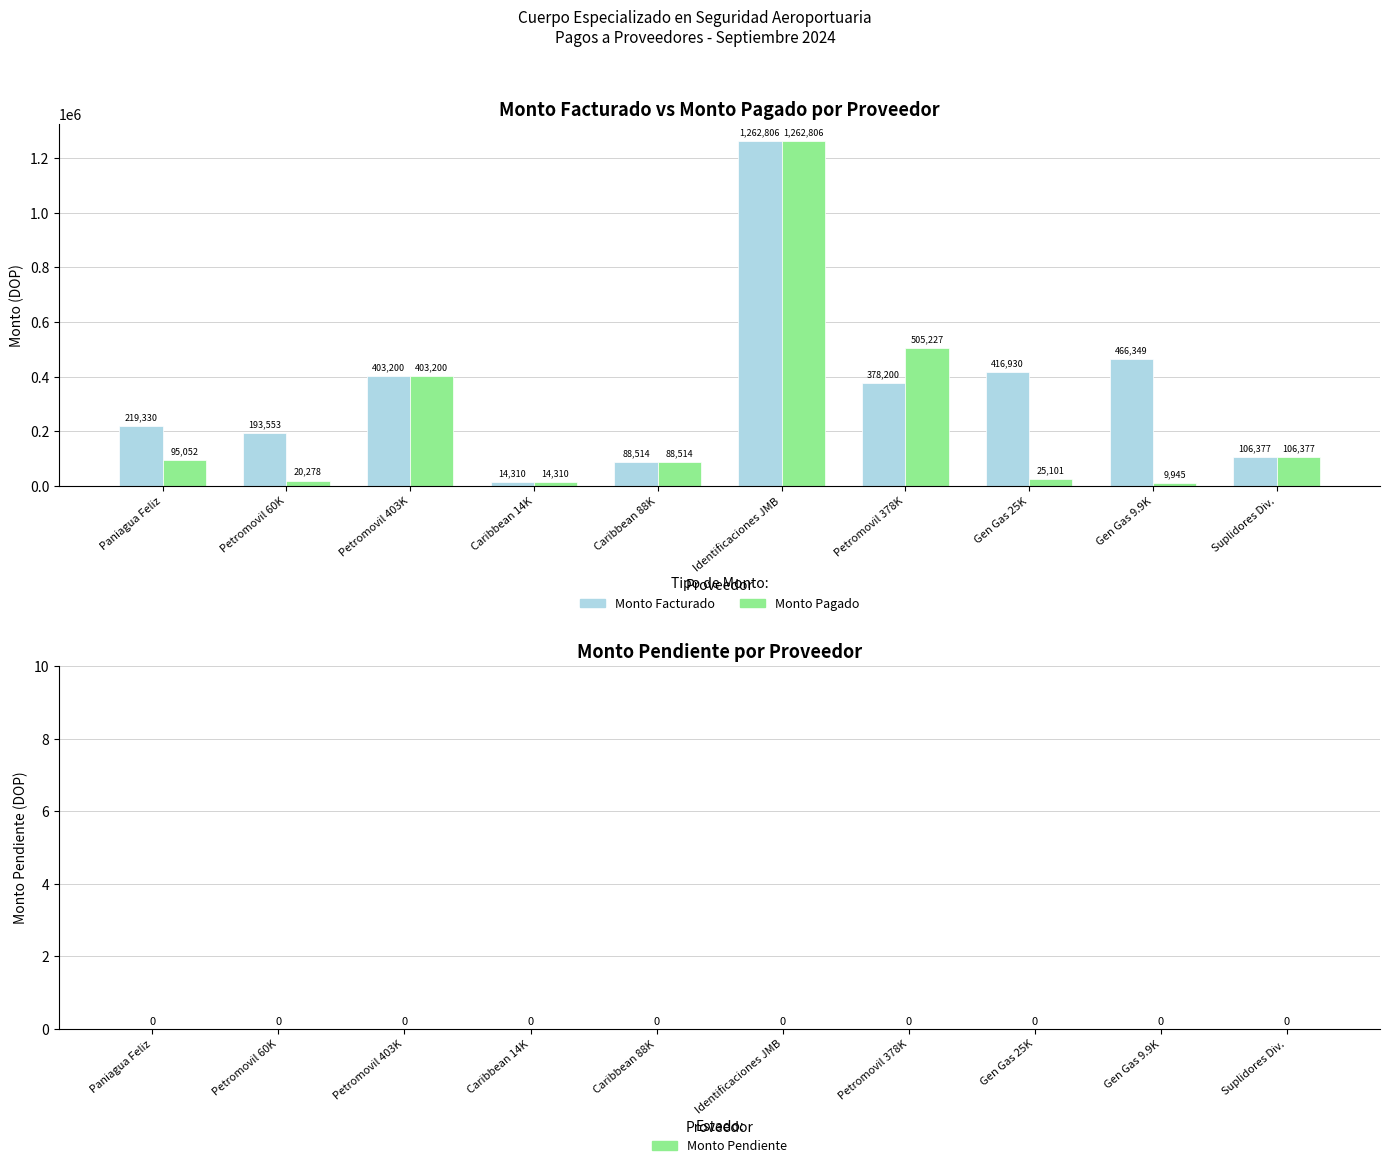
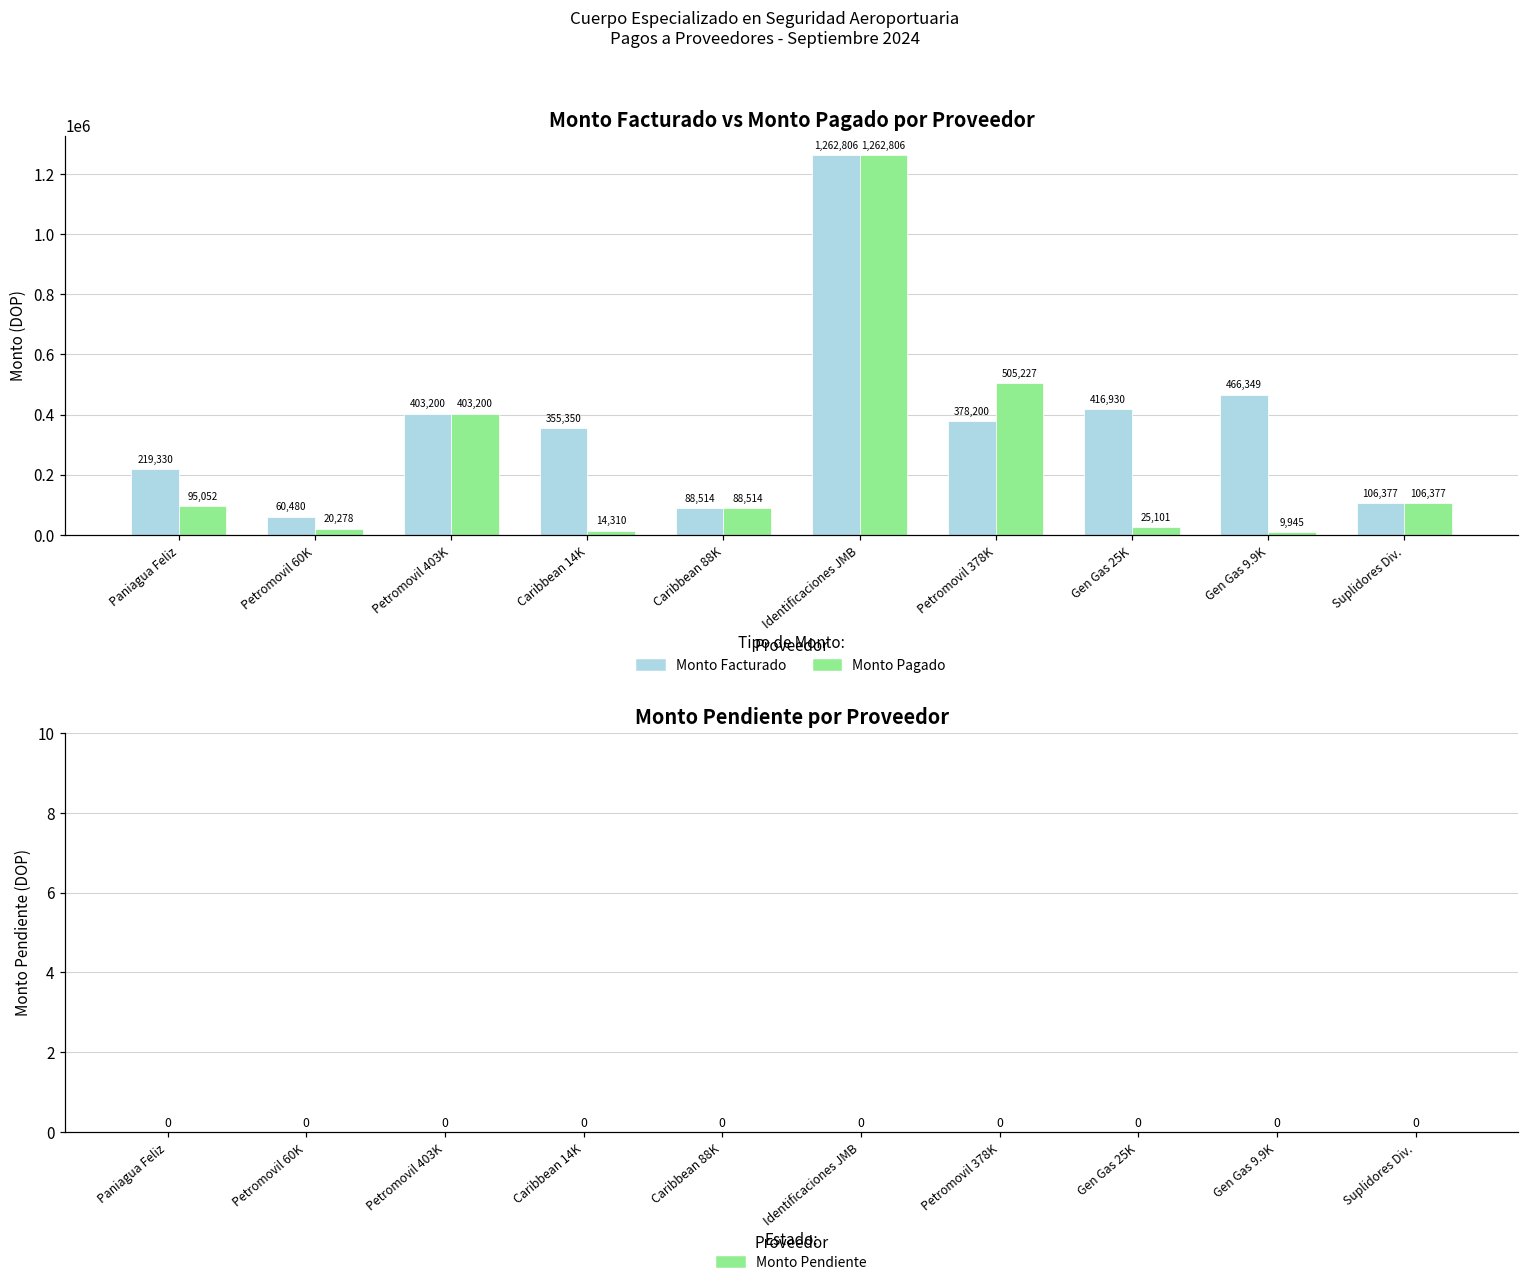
  {
    "Monto Facturado vs Monto Pagado por Proveedor": {
      "Monto Facturado": {
        "Paniagua Feliz": "219,330",
-       "Petromovil 60K": "193,553",
+       "Petromovil 60K": "60,480",
        "Petromovil 403K": "403,200",
-       "Caribbean 14K": "14,310",
+       "Caribbean 14K": "355,350",
        "Caribbean 88K": "88,514",
        "Identificaciones JMB": "1,262,806",
        "Petromovil 378K": "378,200",
        "Gen Gas 25K": "416,930",
        "Gen Gas 9.9K": "466,349",
        "Suplidores Div.": "106,377"
      },
      "Monto Pagado": {
        "Paniagua Feliz": "95,052",
        "Petromovil 60K": "20,278",
        "Petromovil 403K": "403,200",
        "Caribbean 14K": "14,310",
        "Caribbean 88K": "88,514",
        "Identificaciones JMB": "1,262,806",
        "Petromovil 378K": "505,227",
        "Gen Gas 25K": "25,101",
        "Gen Gas 9.9K": "9,945",
        "Suplidores Div.": "106,377"
      }
    },
    "Monto Pendiente por Proveedor": {
      "Paniagua Feliz": "0",
      "Petromovil 60K": "0",
      "Petromovil 403K": "0",
      "Caribbean 14K": "0",
      "Caribbean 88K": "0",
      "Identificaciones JMB": "0",
      "Petromovil 378K": "0",
      "Gen Gas 25K": "0",
      "Gen Gas 9.9K": "0",
      "Suplidores Div.": "0"
    }
  }
